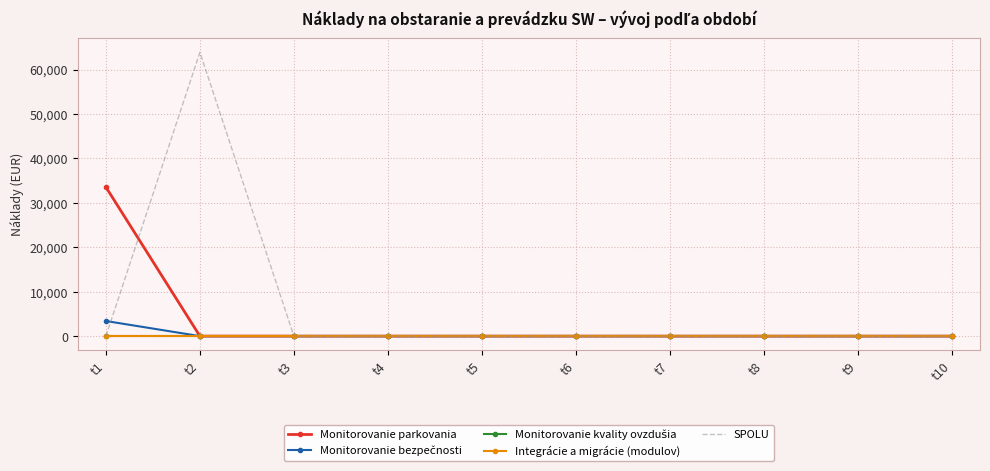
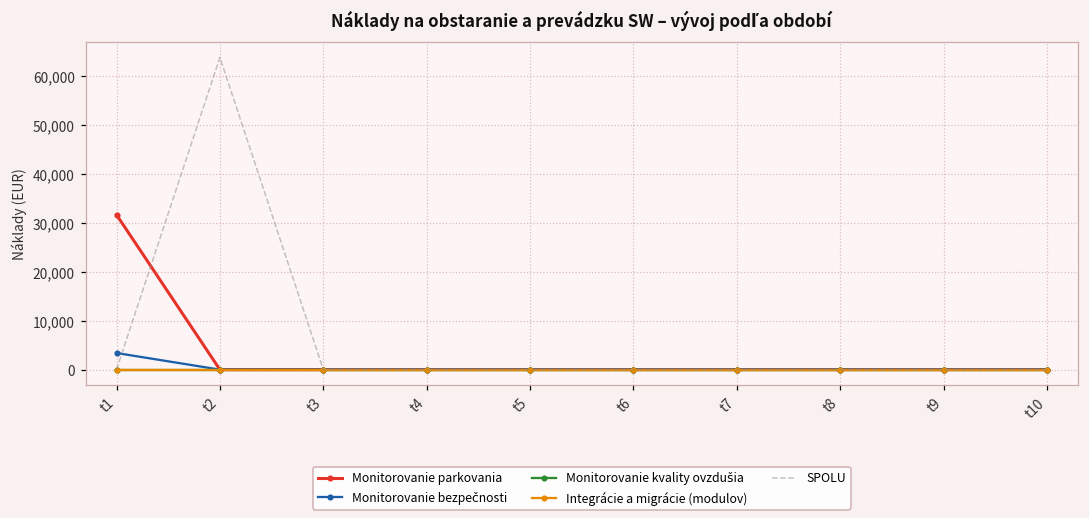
  {
    "Monitorovanie parkovania": {
-     "t1": "34,000"
+     "t1": "32,000"
    },
    "Monitorovanie bezpečnosti": {
      "t1": "3,000"
    },
    "SPOLU": {
      "t2": "64,000"
    }
  }
